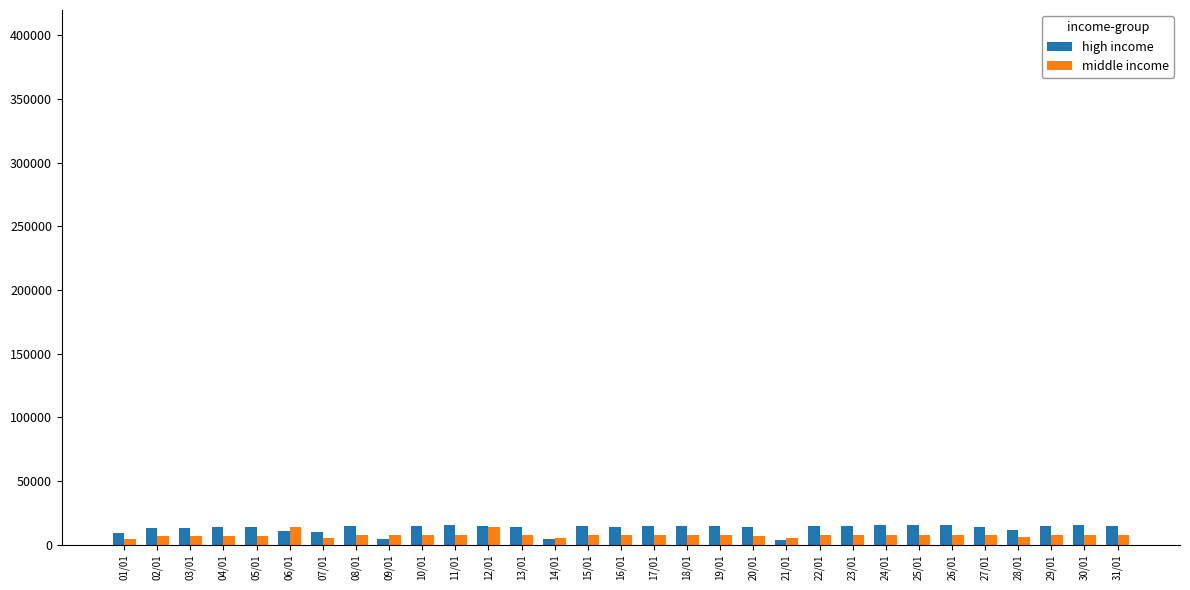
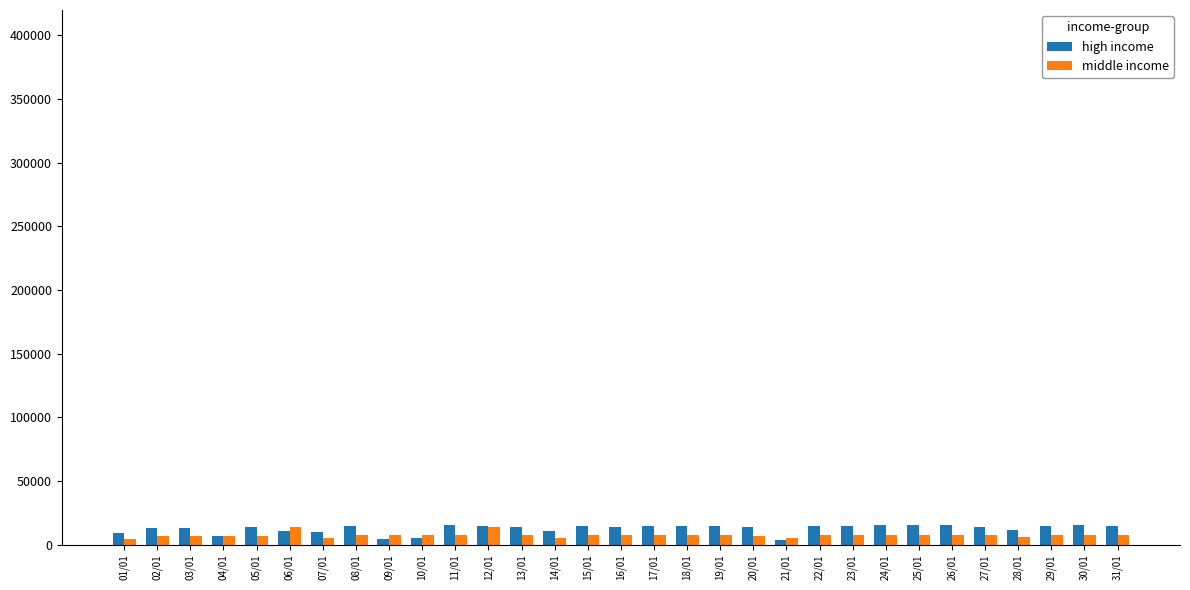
  {
    "high income": {
      "01/01": 9000,
      "02/01": 13000,
      "03/01": 13000,
-     "04/01": 13000,
+     "04/01": 6000,
      "05/01": 14000,
      "06/01": 10000,
      "07/01": 10000,
      "08/01": 14000,
      "09/01": 4000,
-     "10/01": 14000,
+     "10/01": 5000,
      "11/01": 15000,
      "12/01": 15000,
      "13/01": 14000,
-     "14/01": 4000,
+     "14/01": 11000,
      "15/01": 15000,
      "16/01": 14000,
      "17/01": 15000,
      "18/01": 15000,
      "19/01": 15000,
      "20/01": 14000,
      "21/01": 3000,
      "22/01": 15000,
      "23/01": 15000,
      "24/01": 15000,
      "25/01": 15000,
      "26/01": 15000,
      "27/01": 14000,
      "28/01": 11000,
      "29/01": 15000,
      "30/01": 15000,
      "31/01": 15000
    },
    "middle income": {
      "01/01": 5000,
      "02/01": 7000,
      "03/01": 6000,
      "04/01": 7000,
      "05/01": 7000,
      "06/01": 14000,
      "07/01": 5000,
      "08/01": 7000,
      "09/01": 7000,
      "10/01": 7000,
      "11/01": 8000,
      "12/01": 14000,
      "13/01": 7000,
      "14/01": 5000,
      "15/01": 8000,
      "16/01": 7000,
      "17/01": 8000,
      "18/01": 7000,
      "19/01": 8000,
      "20/01": 7000,
      "21/01": 5000,
      "22/01": 7000,
      "23/01": 8000,
      "24/01": 8000,
      "25/01": 8000,
      "26/01": 8000,
      "27/01": 7000,
      "28/01": 6000,
      "29/01": 8000,
      "30/01": 8000,
      "31/01": 8000
    }
  }
